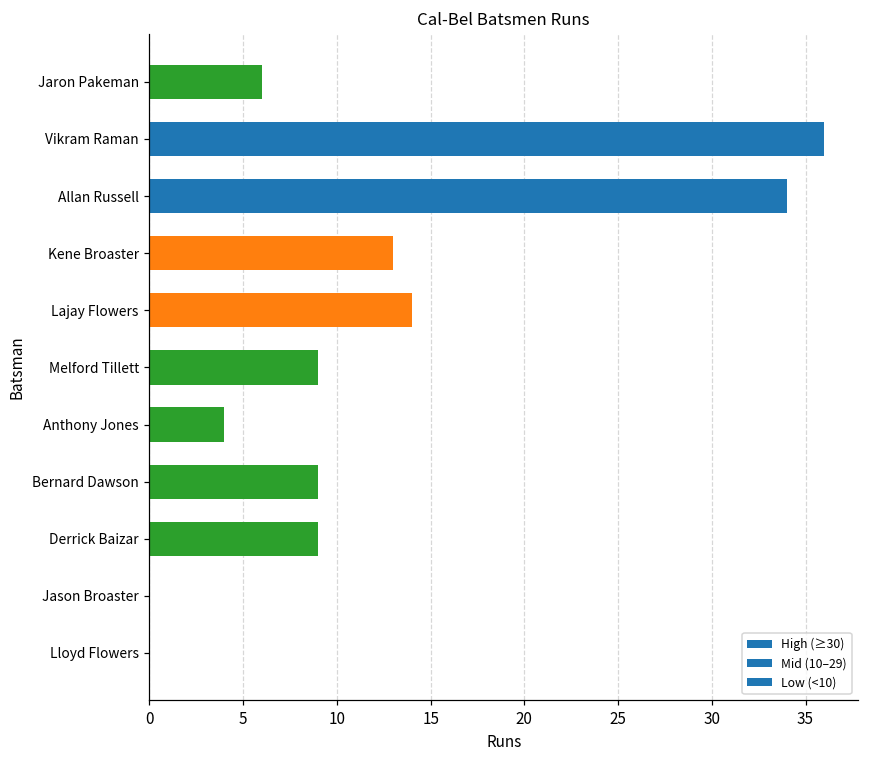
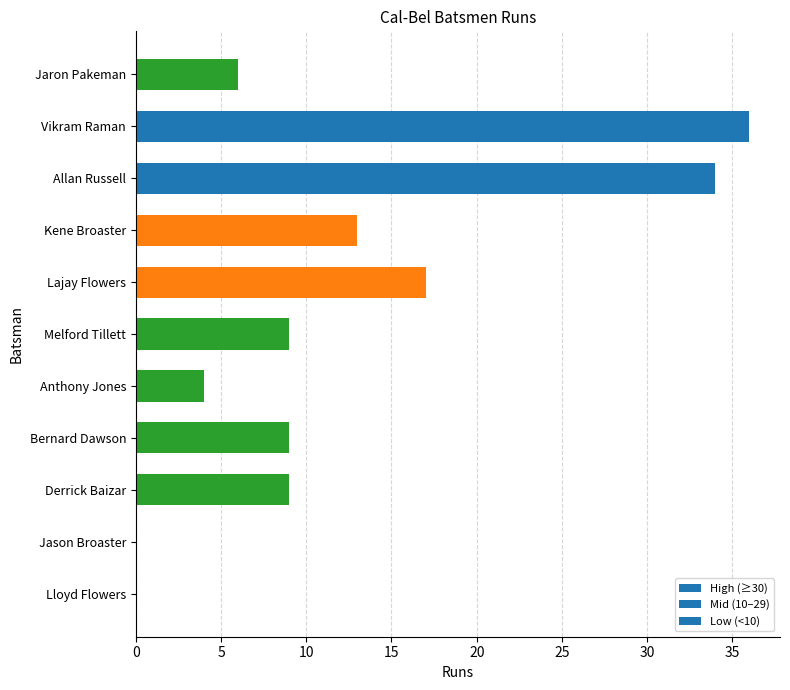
  {
    "Jaron Pakeman": 6,
    "Vikram Raman": 36,
    "Allan Russell": 34,
    "Kene Broaster": 13,
-   "Lajay Flowers": 14,
+   "Lajay Flowers": 17,
    "Melford Tillett": 9,
    "Anthony Jones": 4,
    "Bernard Dawson": 9,
    "Derrick Baizar": 9,
    "Jason Broaster": 0,
    "Lloyd Flowers": 0
  }
